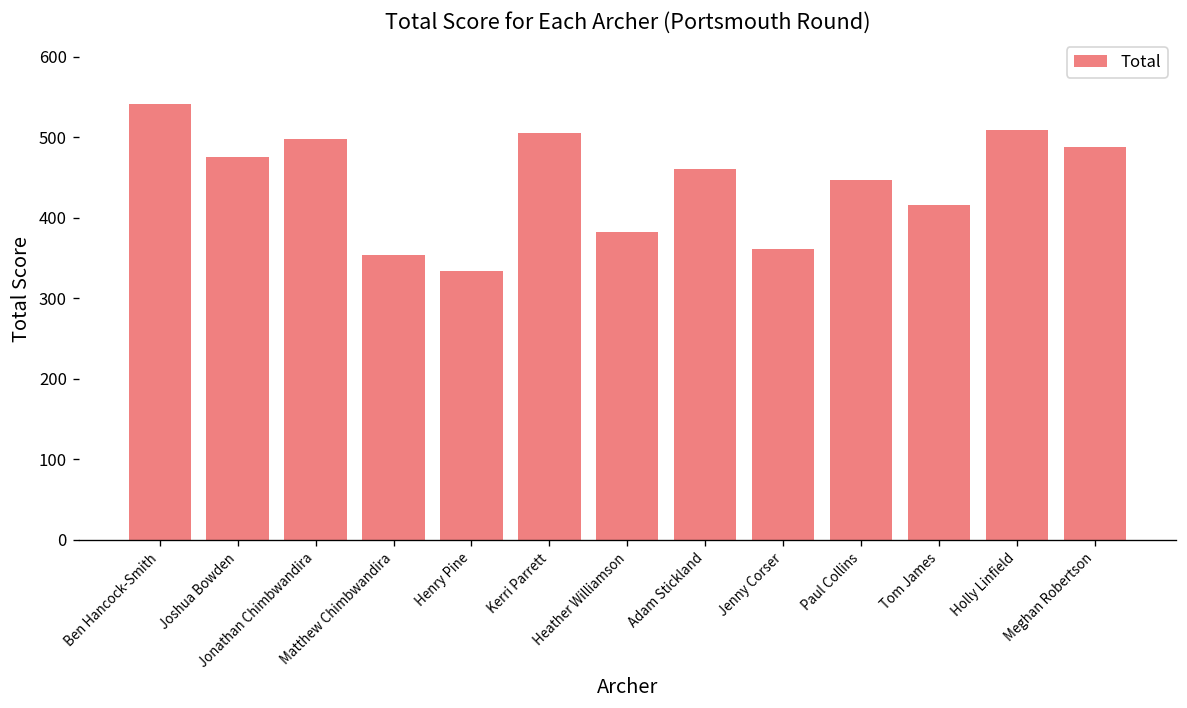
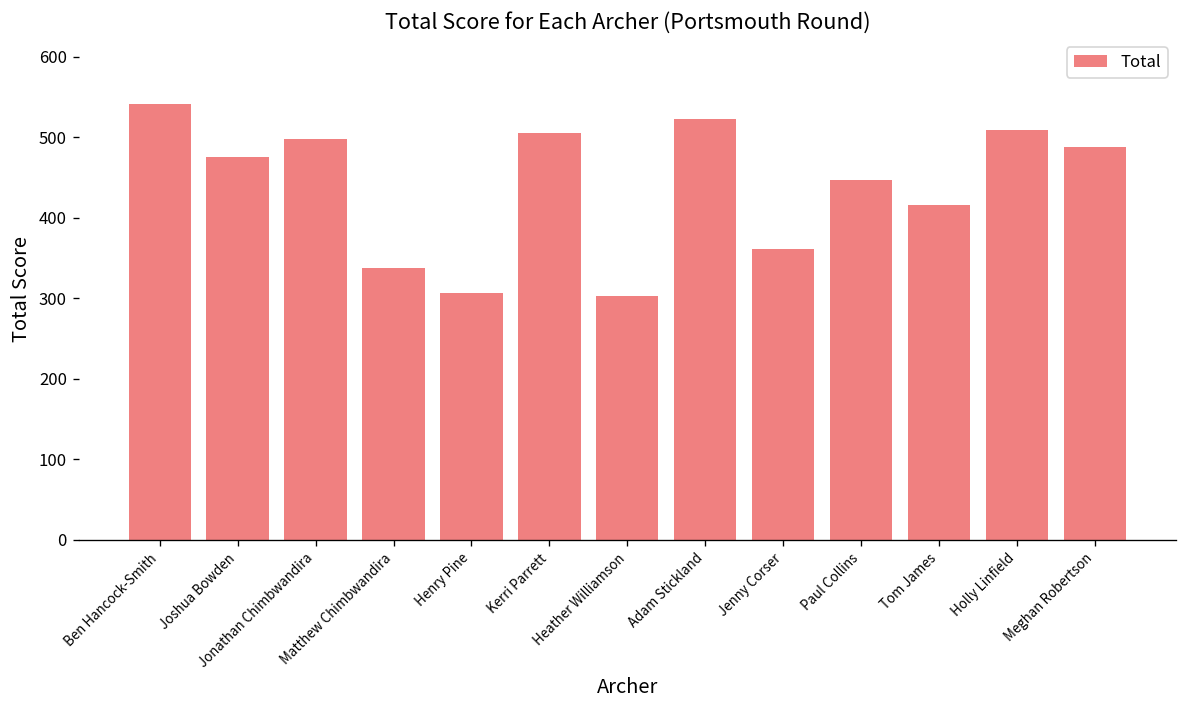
  {
    "Ben Hancock-Smith": 540,
    "Joshua Bowden": 480,
    "Jonathan Chimbwandira": 500,
-   "Matthew Chimbwandira": 350,
-   "Henry Pine": 330,
+   "Matthew Chimbwandira": 340,
+   "Henry Pine": 310,
    "Kerri Parrett": 510,
-   "Heather Williamson": 380,
-   "Adam Stickland": 460,
+   "Heather Williamson": 300,
+   "Adam Stickland": 520,
    "Jenny Corser": 360,
    "Paul Collins": 450,
    "Tom James": 420,
    "Holly Linfield": 510,
    "Meghan Robertson": 490
  }
